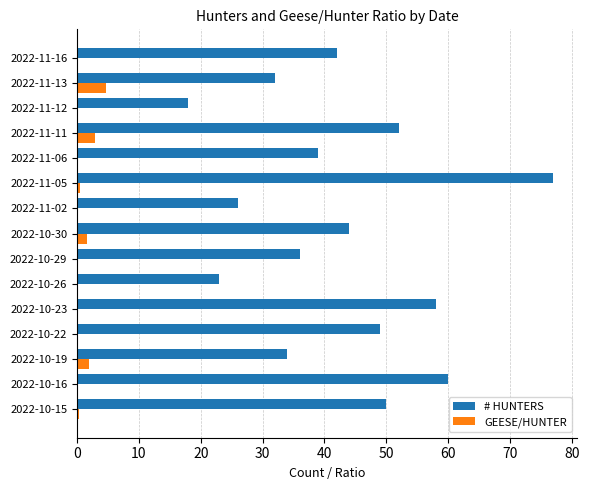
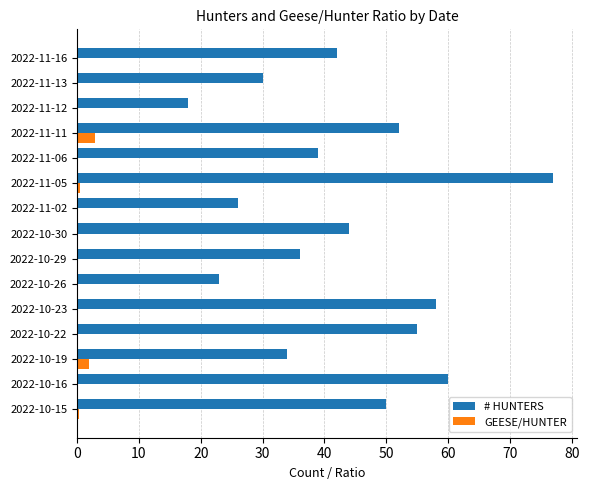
  {
    "# HUNTERS": {
      "2022-11-16": 42,
-     "2022-11-13": 32,
+     "2022-11-13": 30,
      "2022-11-12": 18,
      "2022-11-11": 52,
      "2022-11-06": 39,
      "2022-11-05": 77,
      "2022-11-02": 26,
      "2022-10-30": 44,
      "2022-10-29": 36,
      "2022-10-26": 23,
      "2022-10-23": 58,
-     "2022-10-22": 49,
+     "2022-10-22": 55,
      "2022-10-19": 34,
      "2022-10-16": 60,
      "2022-10-15": 50
    },
    "GEESE/HUNTER": {
-     "2022-11-13": 5,
+     "2022-11-13": 0,
      "2022-11-12": 0,
      "2022-11-11": 3,
      "2022-11-05": 1,
-     "2022-10-30": 2,
+     "2022-10-30": 0,
      "2022-10-29": 0,
      "2022-10-26": 0,
      "2022-10-19": 2
    }
  }
